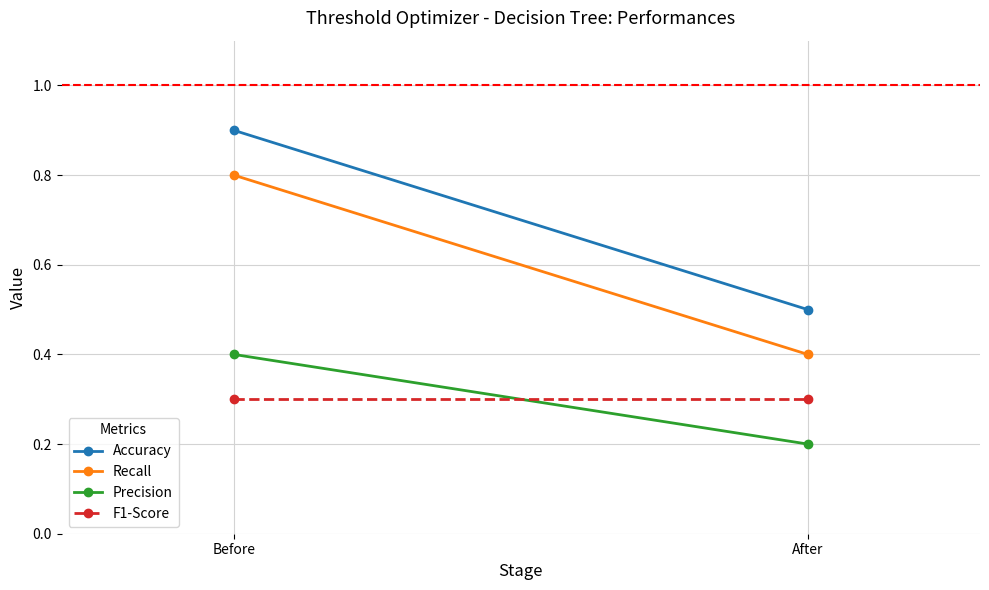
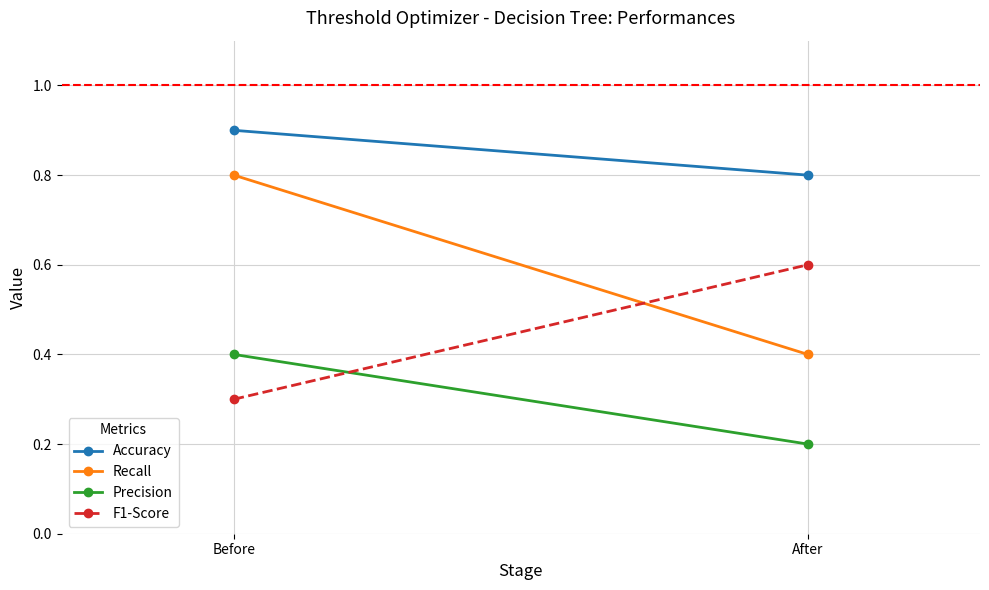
  {
    "Accuracy": {
      "Before": 0.9,
-     "After": 0.5
+     "After": 0.8
    },
    "Recall": {
      "Before": 0.8,
      "After": 0.4
    },
    "Precision": {
      "Before": 0.4,
      "After": 0.2
    },
    "F1-Score": {
      "Before": 0.3,
-     "After": 0.3
+     "After": 0.6
    }
  }
